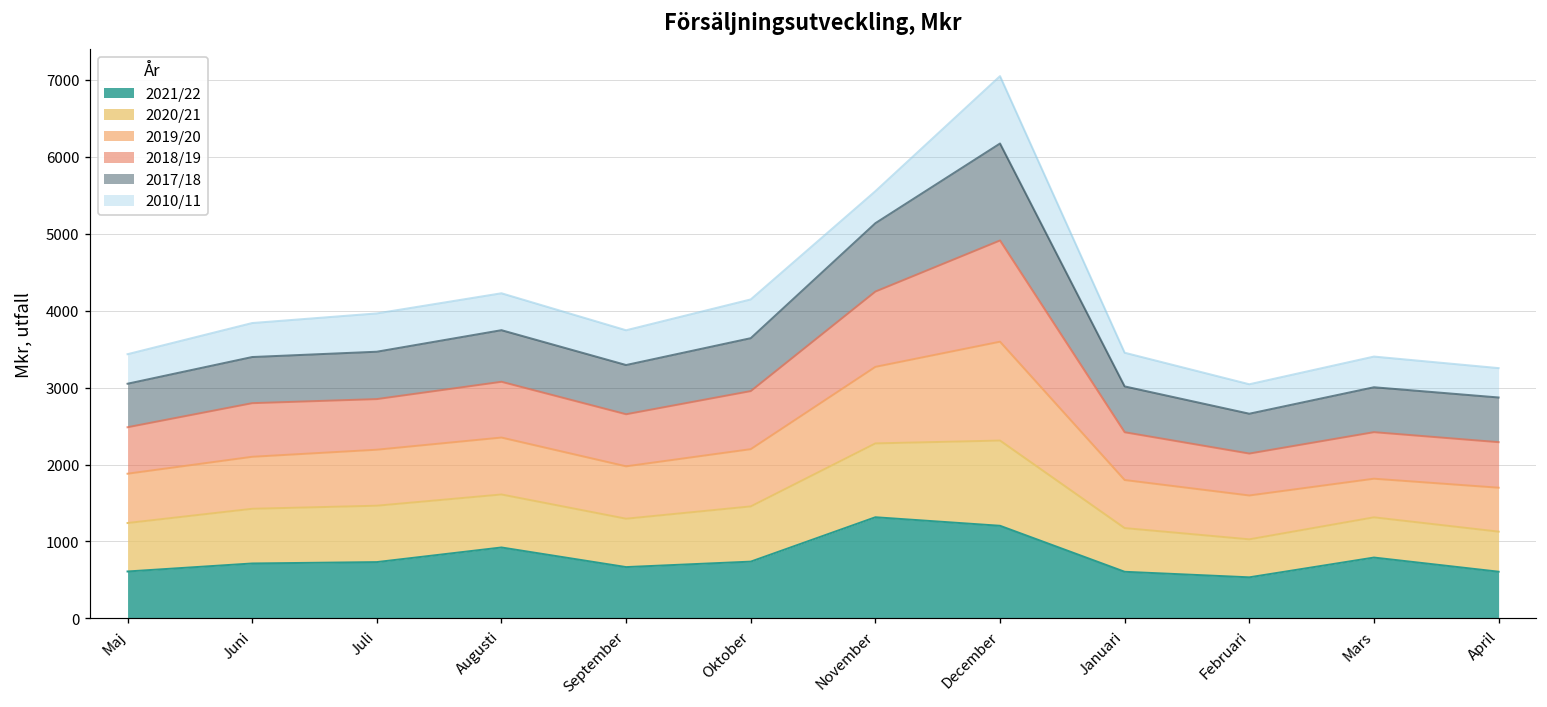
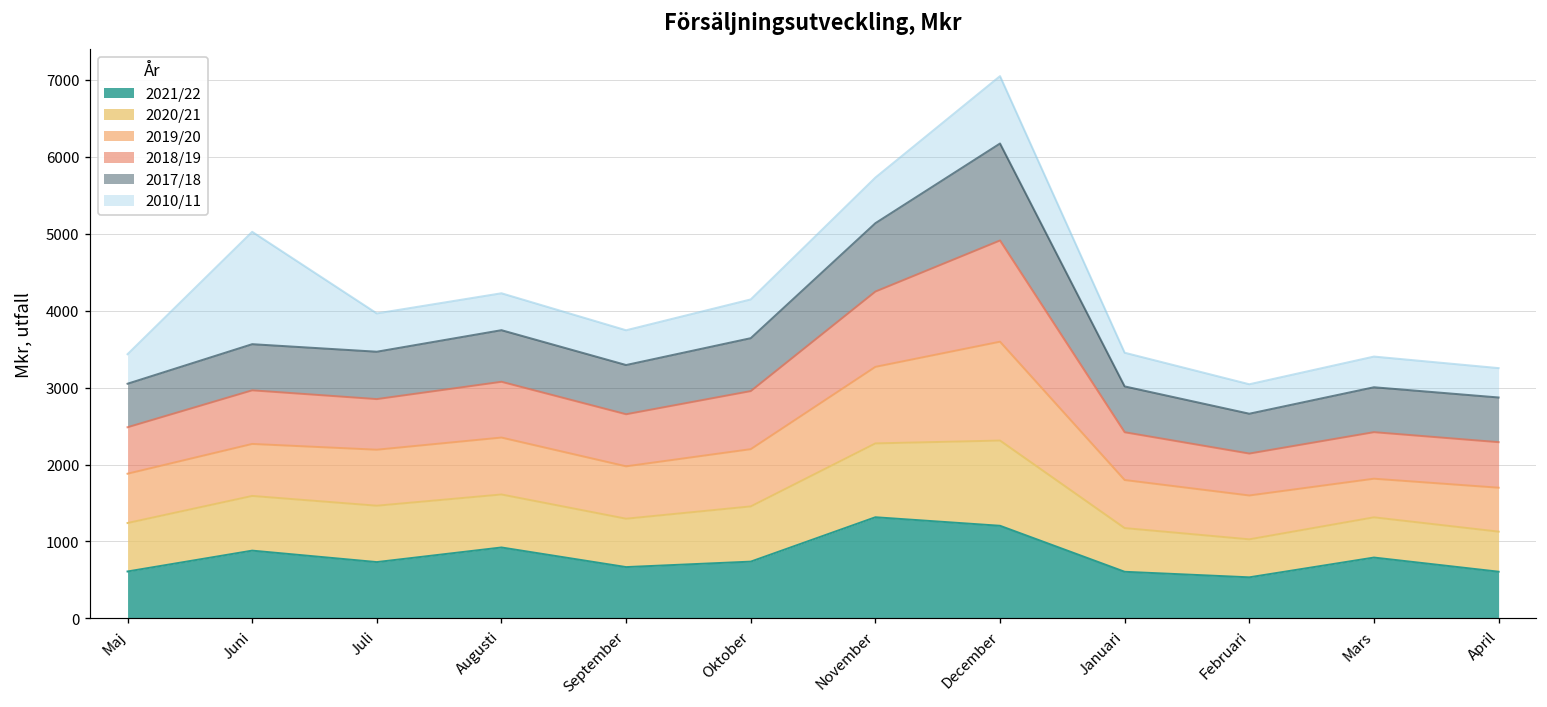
  {
    "2021/22": {
      "Maj": 600,
-     "Juni": 700,
+     "Juni": 900,
      "Juli": 700,
      "Augusti": 900,
      "September": 700,
      "Oktober": 700,
      "November": 1300,
      "December": 1200,
      "Januari": 600,
      "Februari": 500,
      "Mars": 800,
      "April": 600
    },
    "2017/18": {
      "Maj": 600,
      "Juni": 600,
      "Juli": 600,
      "Augusti": 700,
      "September": 600,
      "Oktober": 700,
      "November": 900,
      "December": 1300,
      "Januari": 600,
      "Februari": 500,
      "Mars": 600,
      "April": 600
    },
    "2010/11": {
      "Maj": 400,
-     "Juni": 400,
+     "Juni": 1500,
      "Juli": 500,
      "Augusti": 500,
      "September": 500,
      "Oktober": 500,
-     "November": 400,
+     "November": 600,
      "December": 900,
      "Januari": 400,
      "Februari": 400,
      "Mars": 400,
      "April": 400
    }
  }
